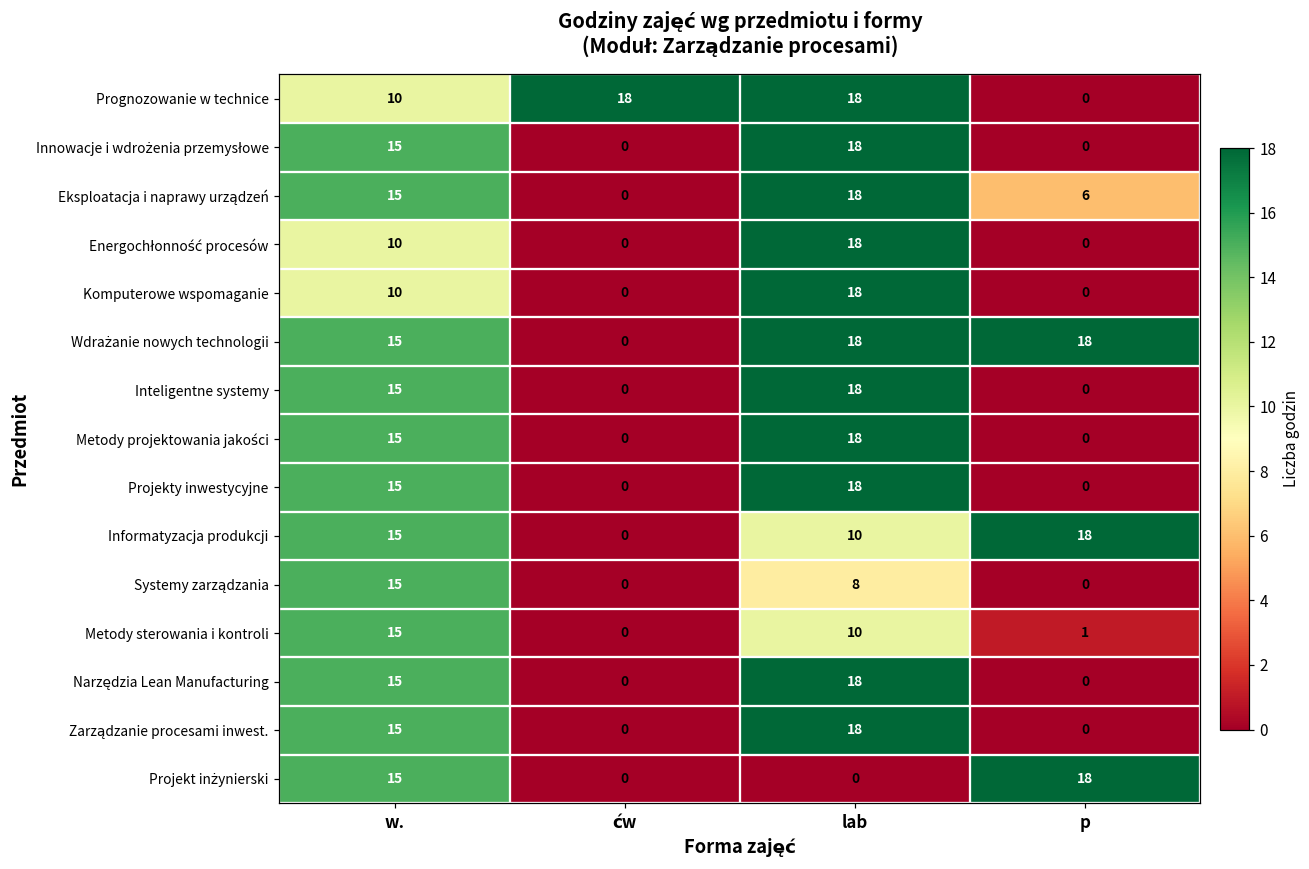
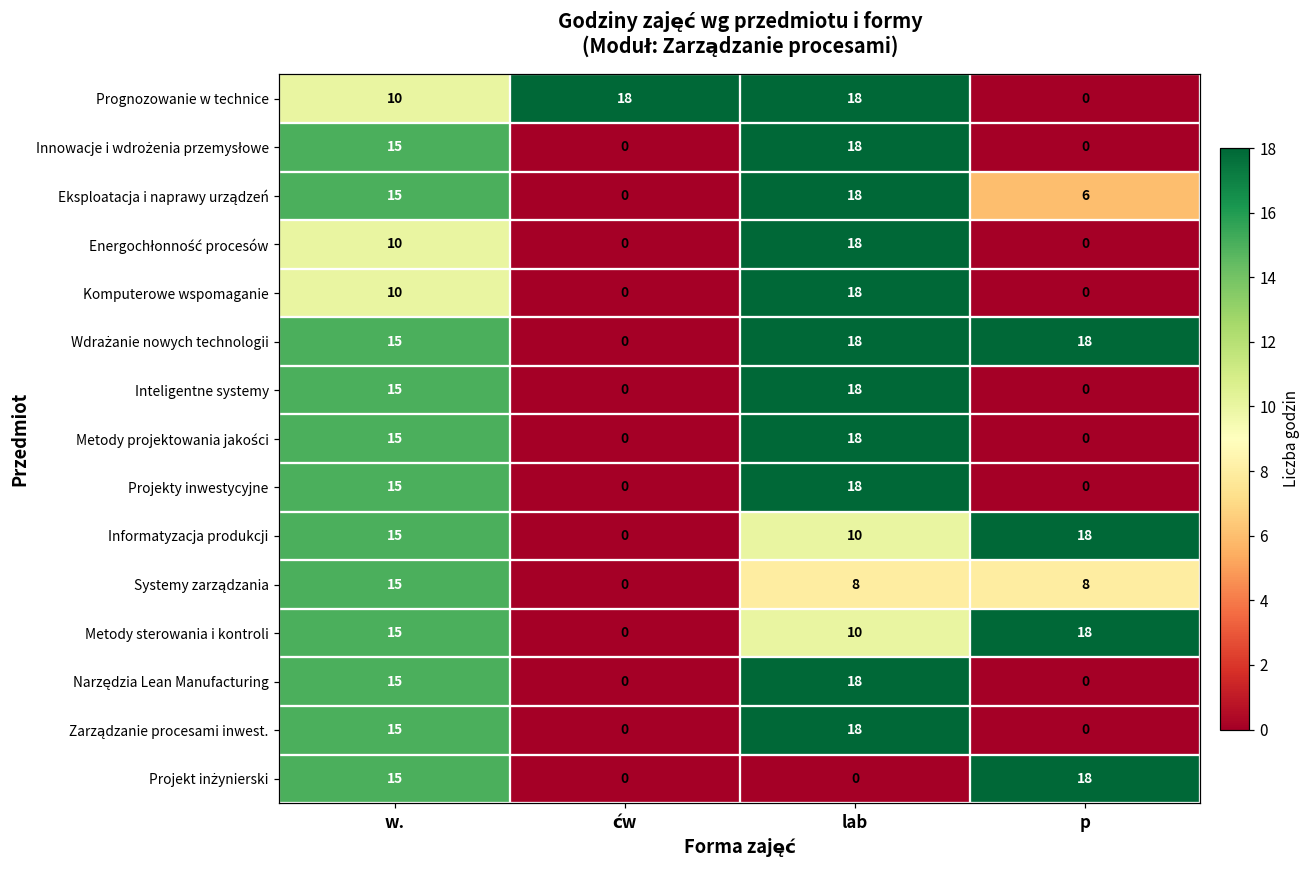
  {
    "Prognozowanie w technice": {
      "w.": 10,
      "ćw": 18,
      "lab": 18,
      "p": 0
    },
    "Innowacje i wdrożenia przemysłowe": {
      "w.": 15,
      "ćw": 0,
      "lab": 18,
      "p": 0
    },
    "Eksploatacja i naprawy urządzeń": {
      "w.": 15,
      "ćw": 0,
      "lab": 18,
      "p": 6
    },
    "Energochłonność procesów": {
      "w.": 10,
      "ćw": 0,
      "lab": 18,
      "p": 0
    },
    "Komputerowe wspomaganie": {
      "w.": 10,
      "ćw": 0,
      "lab": 18,
      "p": 0
    },
    "Wdrażanie nowych technologii": {
      "w.": 15,
      "ćw": 0,
      "lab": 18,
      "p": 18
    },
    "Inteligentne systemy": {
      "w.": 15,
      "ćw": 0,
      "lab": 18,
      "p": 0
    },
    "Metody projektowania jakości": {
      "w.": 15,
      "ćw": 0,
      "lab": 18,
      "p": 0
    },
    "Projekty inwestycyjne": {
      "w.": 15,
      "ćw": 0,
      "lab": 18,
      "p": 0
    },
    "Informatyzacja produkcji": {
      "w.": 15,
      "ćw": 0,
      "lab": 10,
      "p": 18
    },
    "Systemy zarządzania": {
      "w.": 15,
      "ćw": 0,
      "lab": 8,
-     "p": 0
+     "p": 8
    },
    "Metody sterowania i kontroli": {
      "w.": 15,
      "ćw": 0,
      "lab": 10,
-     "p": 1
+     "p": 18
    },
    "Narzędzia Lean Manufacturing": {
      "w.": 15,
      "ćw": 0,
      "lab": 18,
      "p": 0
    },
    "Zarządzanie procesami inwest.": {
      "w.": 15,
      "ćw": 0,
      "lab": 18,
      "p": 0
    },
    "Projekt inżynierski": {
      "w.": 15,
      "ćw": 0,
      "lab": 0,
      "p": 18
    }
  }
